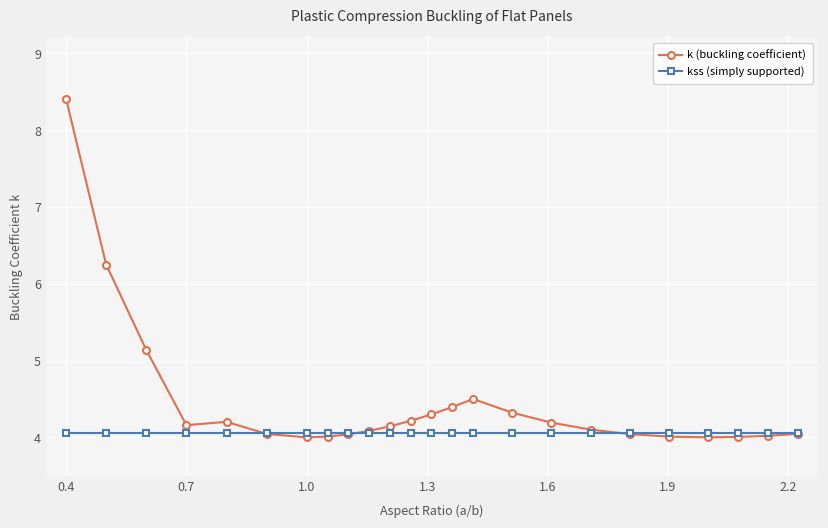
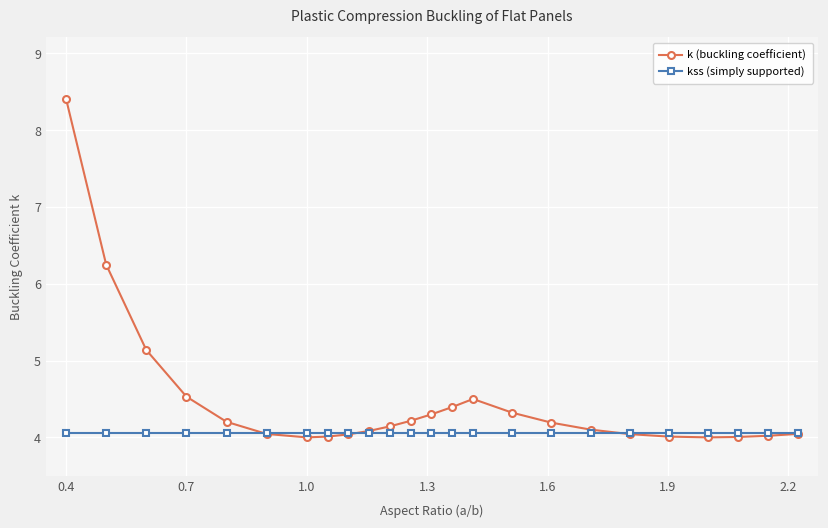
  {
    "k (buckling coefficient)": {
      "0.4": 8.4,
-     "0.7": 4.2,
+     "0.7": 4.5,
      "1.0": 4.0
    },
    "kss (simply supported)": {
      "0.4": 4.1,
      "0.7": 4.1,
      "1.0": 4.1
    }
  }
